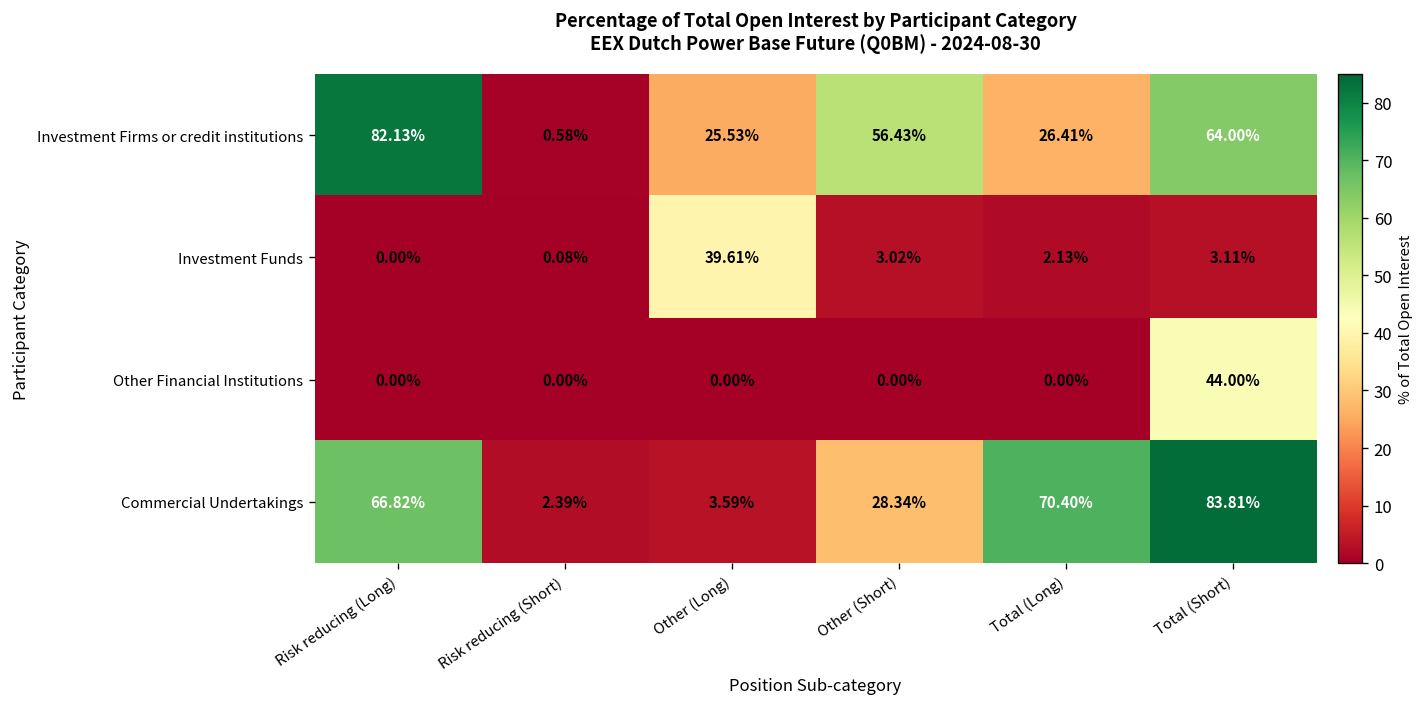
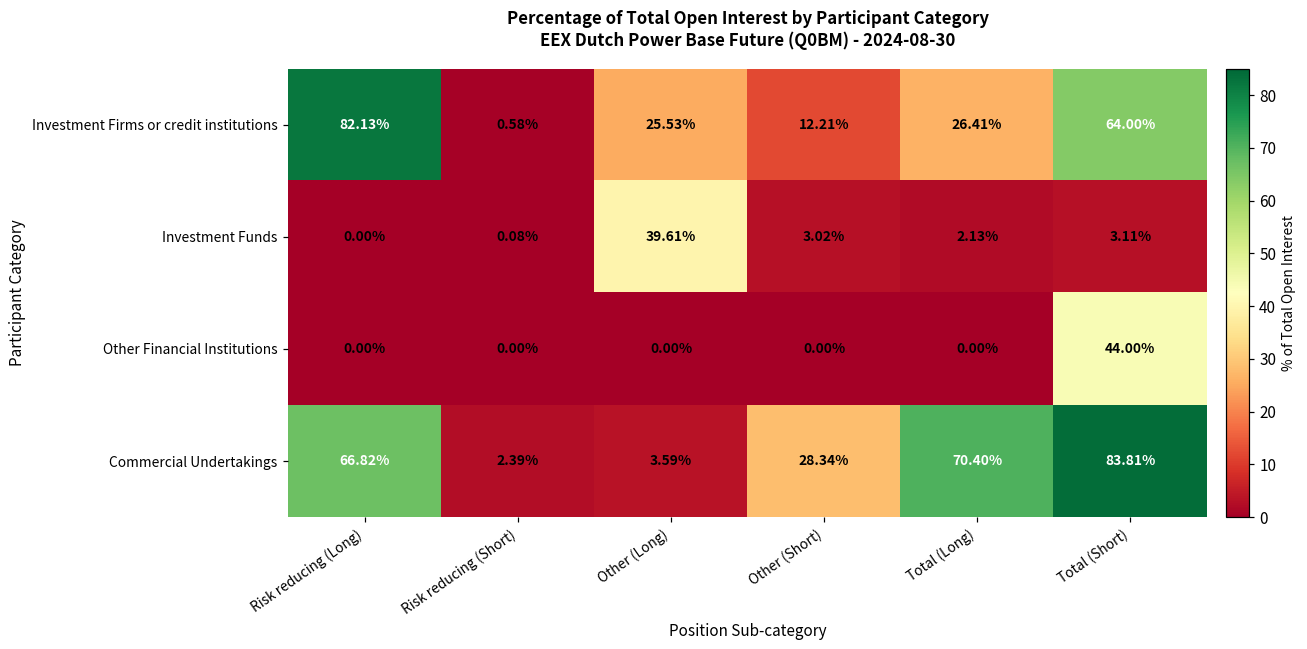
  {
    "Investment Firms or credit institutions": {
      "Risk reducing (Long)": "82.13%",
      "Risk reducing (Short)": "0.58%",
      "Other (Long)": "25.53%",
-     "Other (Short)": "56.43%",
+     "Other (Short)": "12.21%",
      "Total (Long)": "26.41%",
      "Total (Short)": "64.00%"
    },
    "Investment Funds": {
      "Risk reducing (Long)": "0.00%",
      "Risk reducing (Short)": "0.08%",
      "Other (Long)": "39.61%",
      "Other (Short)": "3.02%",
      "Total (Long)": "2.13%",
      "Total (Short)": "3.11%"
    },
    "Other Financial Institutions": {
      "Risk reducing (Long)": "0.00%",
      "Risk reducing (Short)": "0.00%",
      "Other (Long)": "0.00%",
      "Other (Short)": "0.00%",
      "Total (Long)": "0.00%",
      "Total (Short)": "44.00%"
    },
    "Commercial Undertakings": {
      "Risk reducing (Long)": "66.82%",
      "Risk reducing (Short)": "2.39%",
      "Other (Long)": "3.59%",
      "Other (Short)": "28.34%",
      "Total (Long)": "70.40%",
      "Total (Short)": "83.81%"
    }
  }
